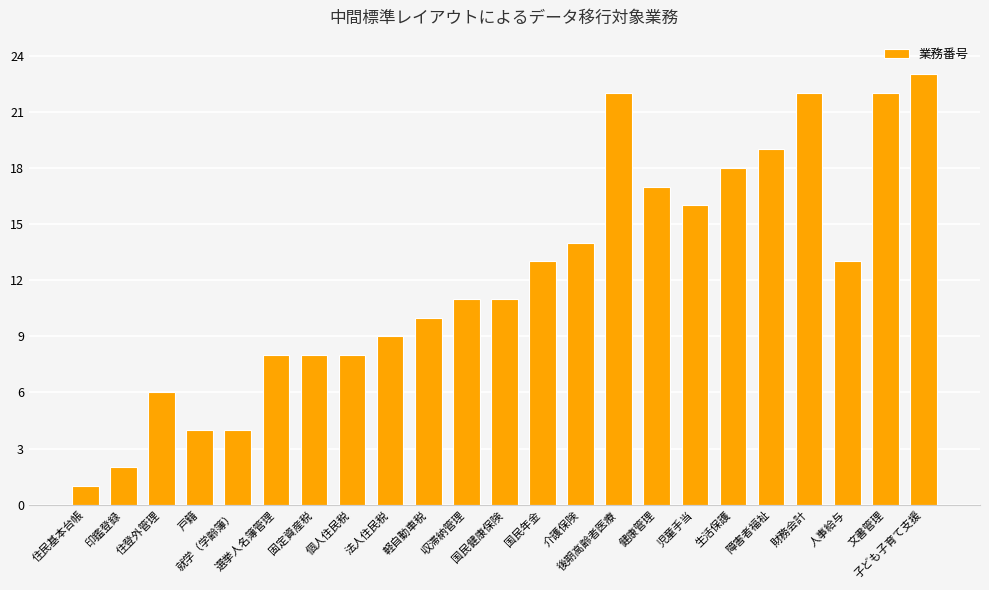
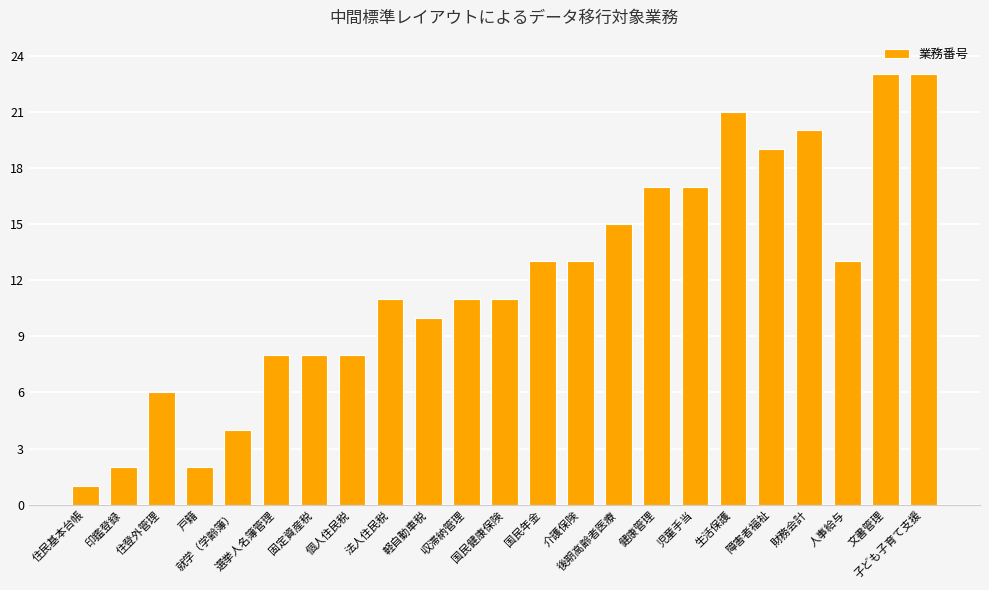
  {
    "住民基本台帳": 1,
    "印鑑登録": 2,
    "住登外管理": 6,
-   "戸籍": 4,
+   "戸籍": 2,
    "就学（学齢簿）": 4,
    "選挙人名簿管理": 8,
    "固定資産税": 8,
    "個人住民税": 8,
-   "法人住民税": 9,
+   "法人住民税": 11,
    "軽自動車税": 10,
    "収滞納管理": 11,
    "国民健康保険": 11,
    "国民年金": 13,
-   "介護保険": 14,
-   "後期高齢者医療": 22,
+   "介護保険": 13,
+   "後期高齢者医療": 15,
    "健康管理": 17,
-   "児童手当": 16,
-   "生活保護": 18,
+   "児童手当": 17,
+   "生活保護": 21,
    "障害者福祉": 19,
-   "財務会計": 22,
+   "財務会計": 20,
    "人事給与": 13,
-   "文書管理": 22,
+   "文書管理": 23,
    "子ども子育て支援": 23
  }
